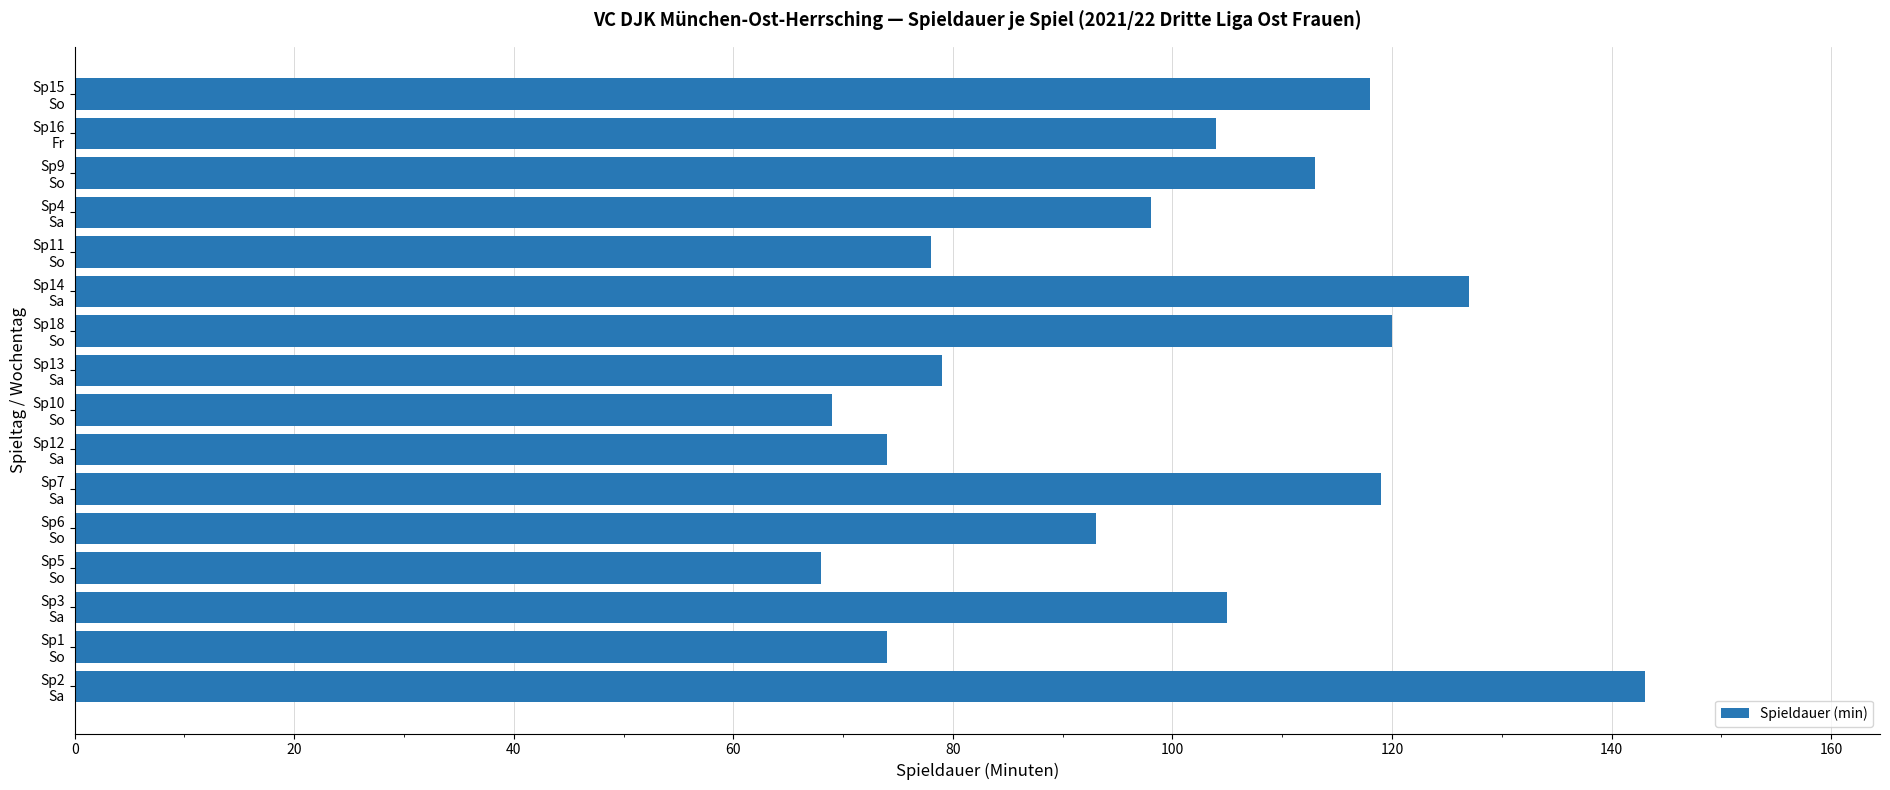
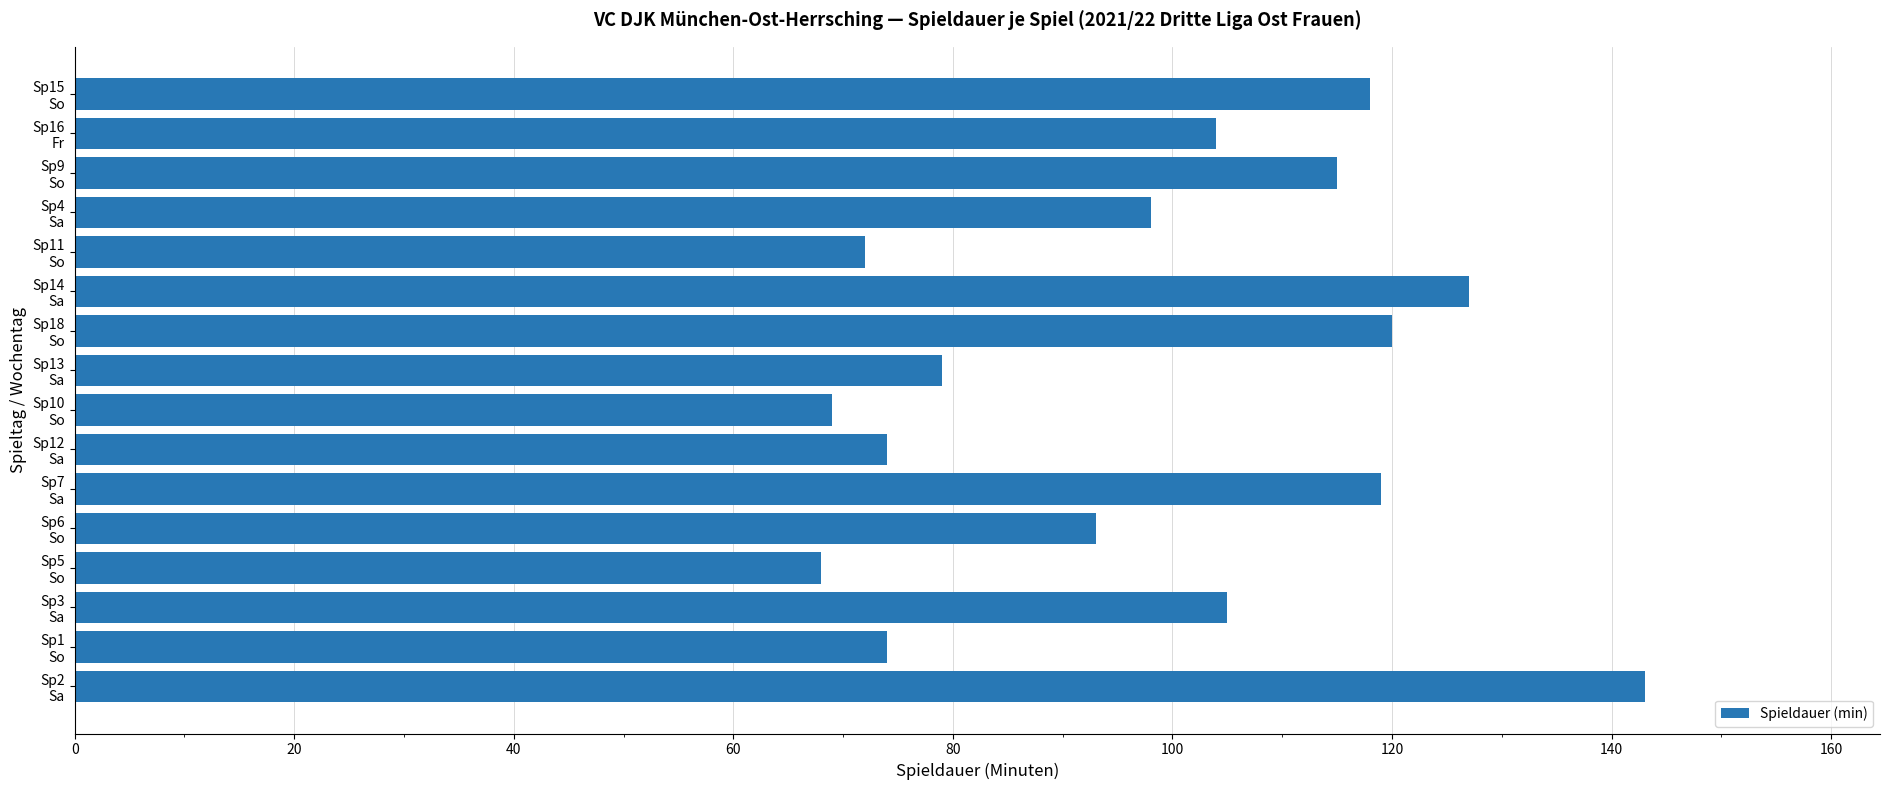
  {
    "Sp15 So": 118,
    "Sp16 Fr": 104,
-   "Sp9 So": 113,
+   "Sp9 So": 115,
    "Sp4 Sa": 98,
-   "Sp11 So": 78,
+   "Sp11 So": 72,
    "Sp14 Sa": 127,
    "Sp18 So": 120,
    "Sp13 Sa": 79,
    "Sp10 So": 69,
    "Sp12 Sa": 74,
    "Sp7 Sa": 119,
    "Sp6 So": 93,
    "Sp5 So": 68,
    "Sp3 Sa": 105,
    "Sp1 So": 74,
    "Sp2 Sa": 143
  }
